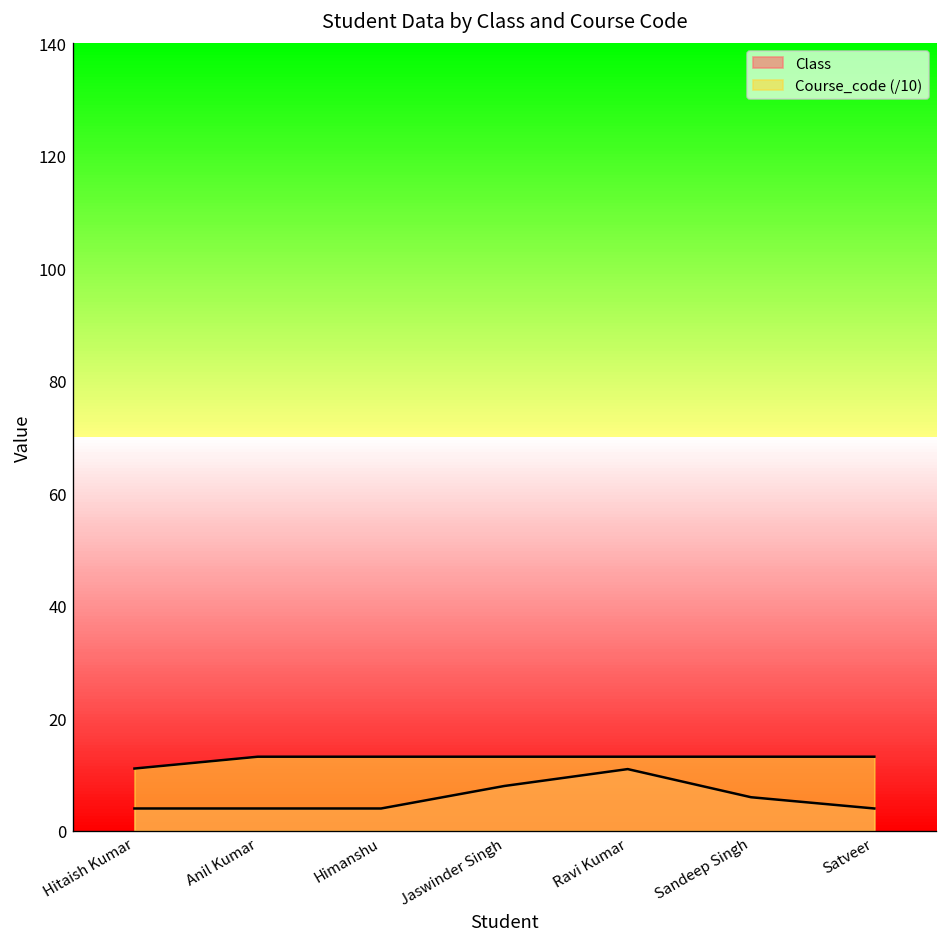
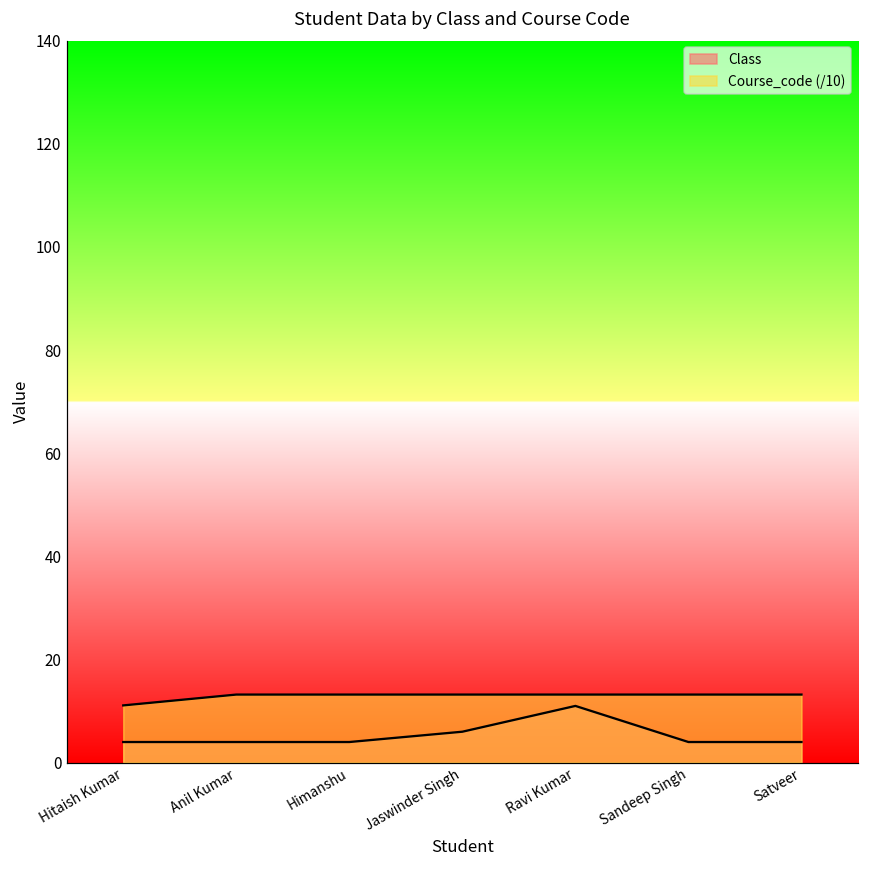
  {
    "Class": {
      "Hitaish Kumar": 4,
      "Anil Kumar": 4,
      "Himanshu": 4,
-     "Jaswinder Singh": 8,
+     "Jaswinder Singh": 6,
      "Ravi Kumar": 11,
-     "Sandeep Singh": 6,
+     "Sandeep Singh": 4,
      "Satveer": 4
    },
    "Course_code (/10)": {
      "Hitaish Kumar": 11,
      "Anil Kumar": 13,
      "Himanshu": 13,
      "Jaswinder Singh": 13,
      "Ravi Kumar": 13,
      "Sandeep Singh": 13,
      "Satveer": 13
    }
  }
